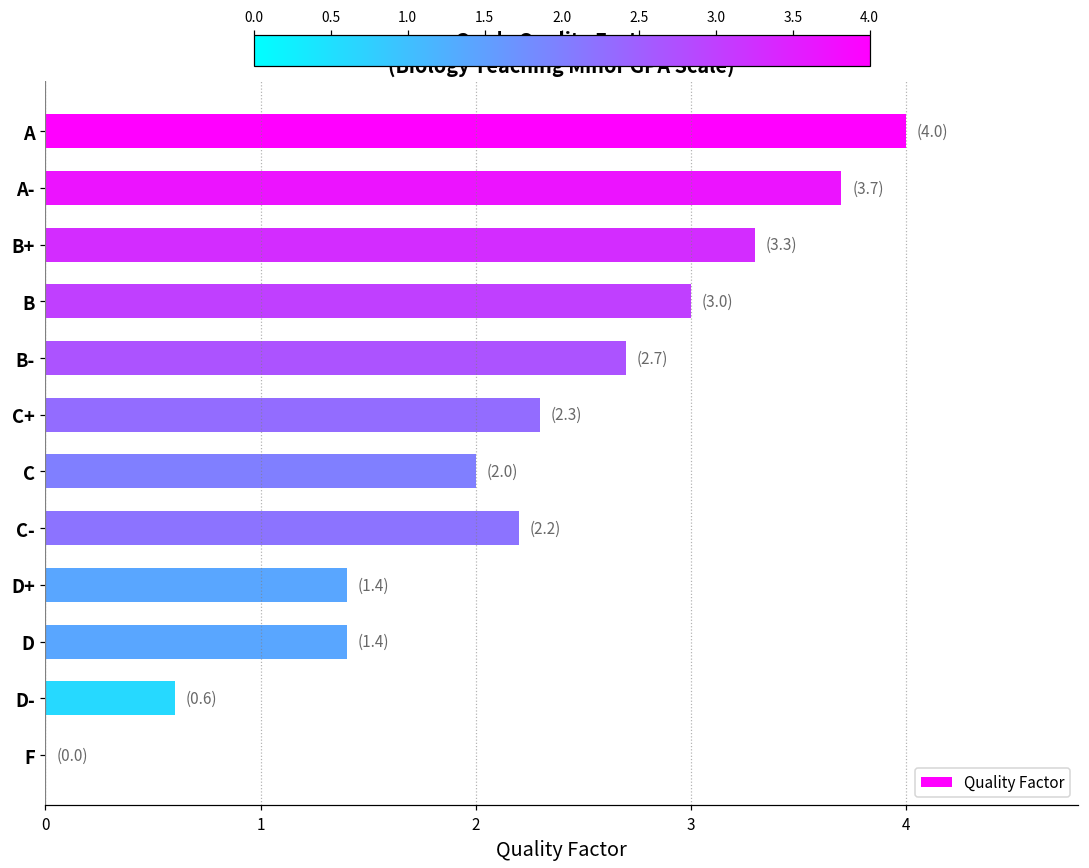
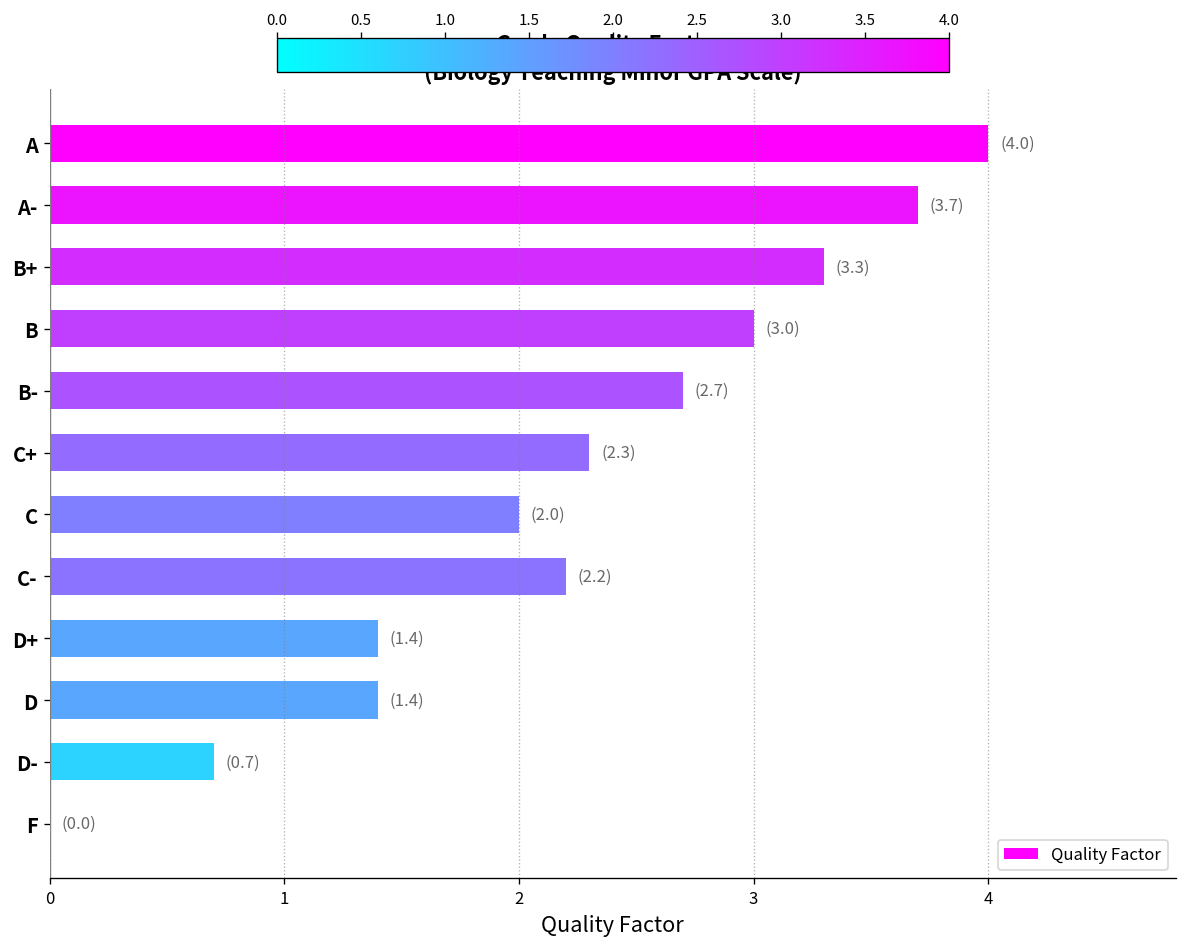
  {
    "A": "(4.0)",
    "A-": "(3.7)",
    "B+": "(3.3)",
    "B": "(3.0)",
    "B-": "(2.7)",
    "C+": "(2.3)",
    "C": "(2.0)",
    "C-": "(2.2)",
    "D+": "(1.4)",
    "D": "(1.4)",
-   "D-": "(0.6)",
+   "D-": "(0.7)",
    "F": "(0.0)"
  }
